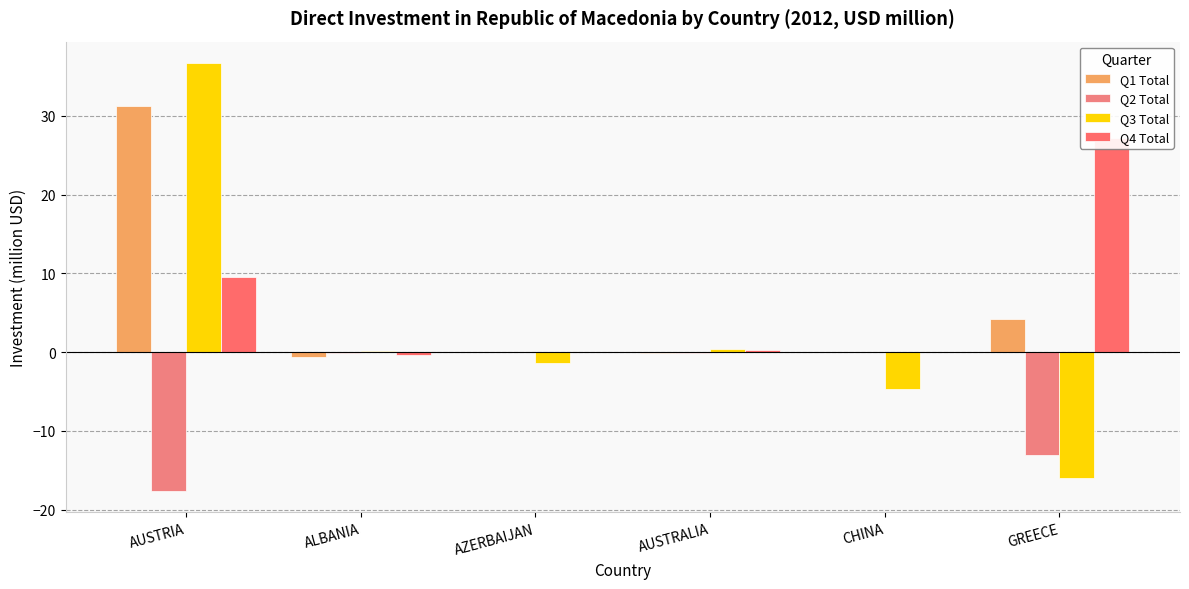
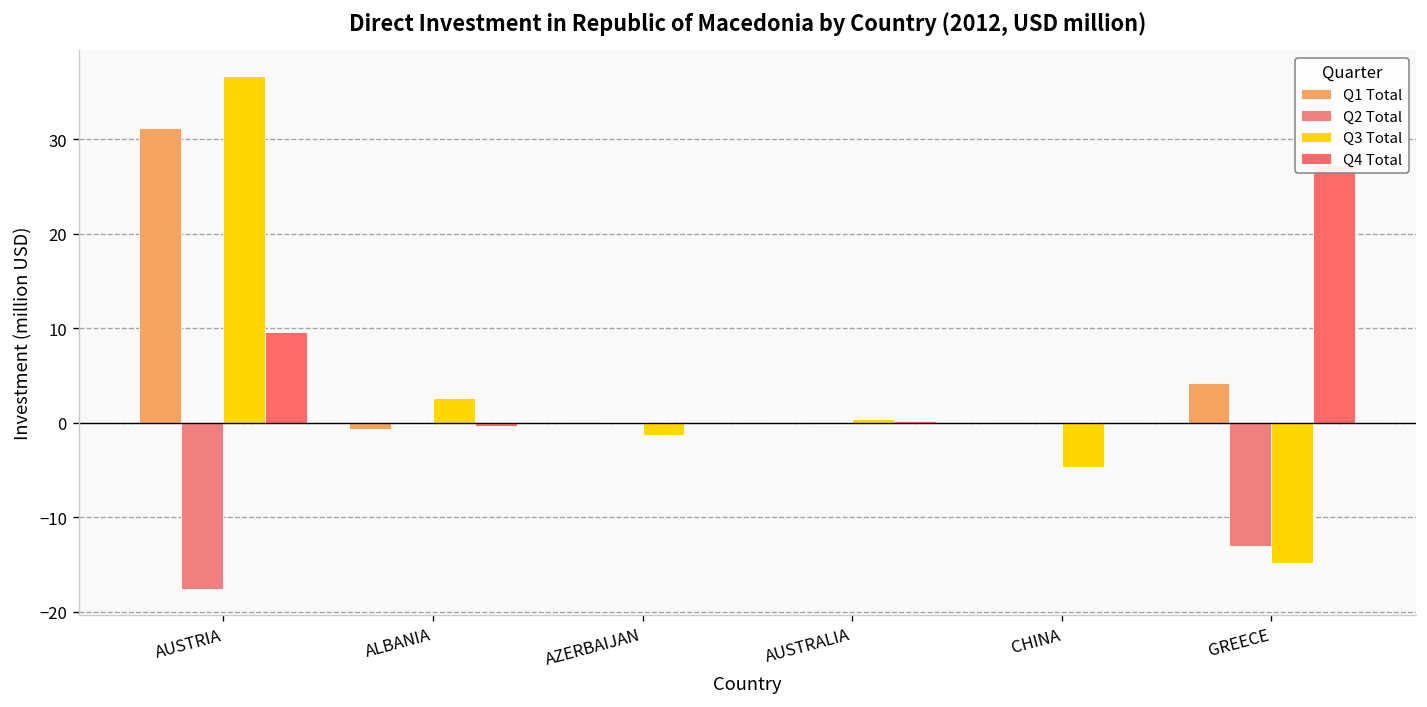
  {
    "Q3 Total": {
      "AUSTRIA": 37,
-     "ALBANIA": 0,
+     "ALBANIA": 3,
      "AZERBAIJAN": -1,
      "AUSTRALIA": 0,
      "CHINA": -5,
-     "GREECE": -16
+     "GREECE": -15
    }
  }
